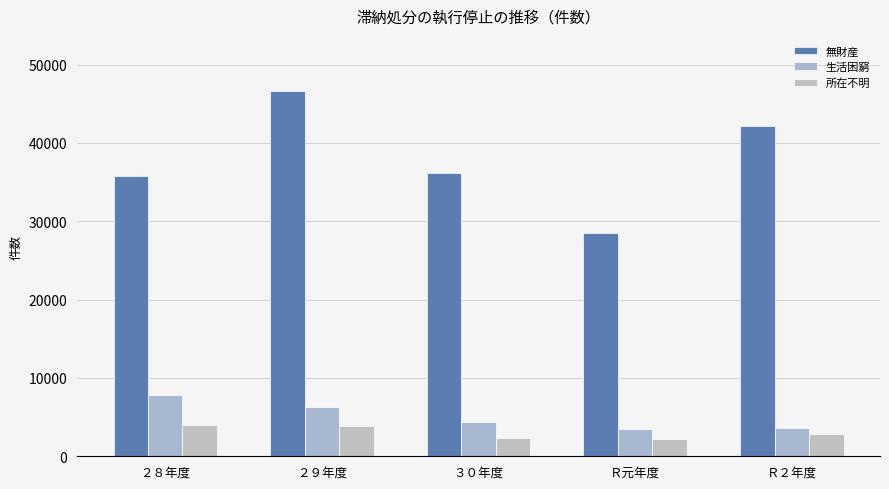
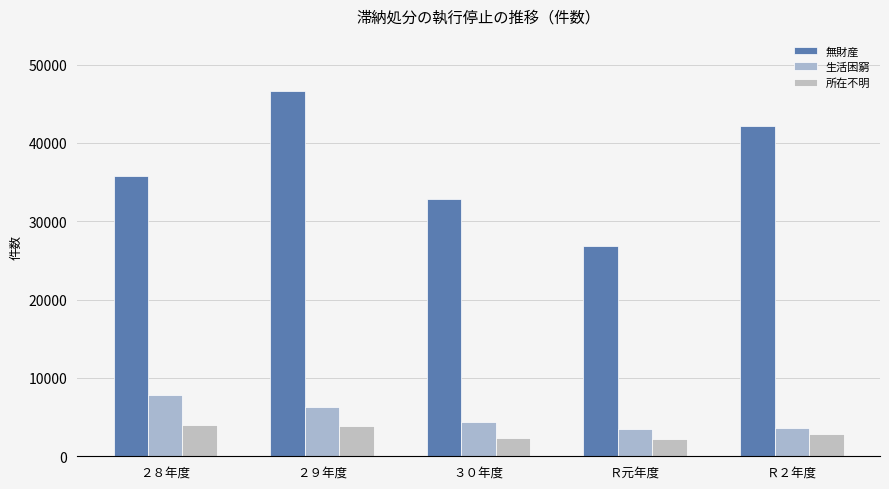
  {
    "無財産": {
      "２８年度": 36000,
      "２９年度": 47000,
-     "３０年度": 36000,
-     "Ｒ元年度": 28000,
+     "３０年度": 33000,
+     "Ｒ元年度": 27000,
      "Ｒ２年度": 42000
    }
  }
